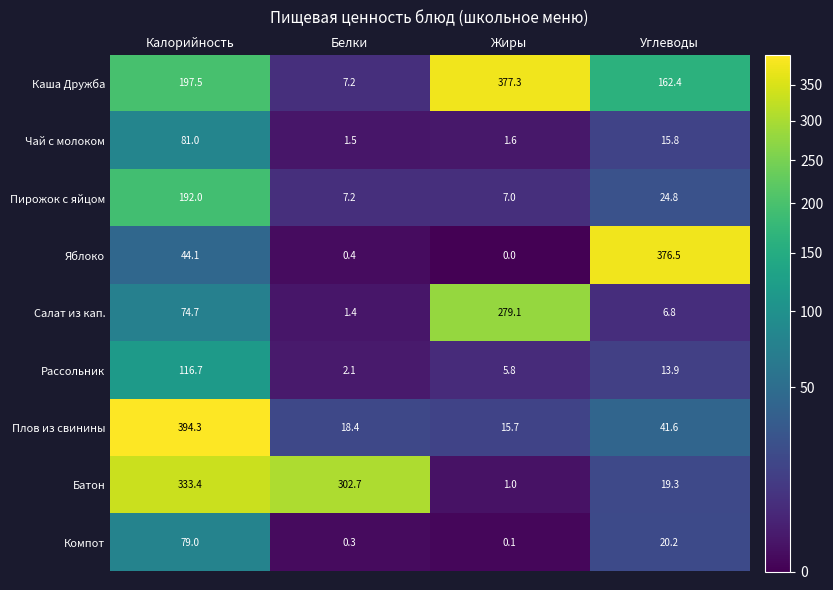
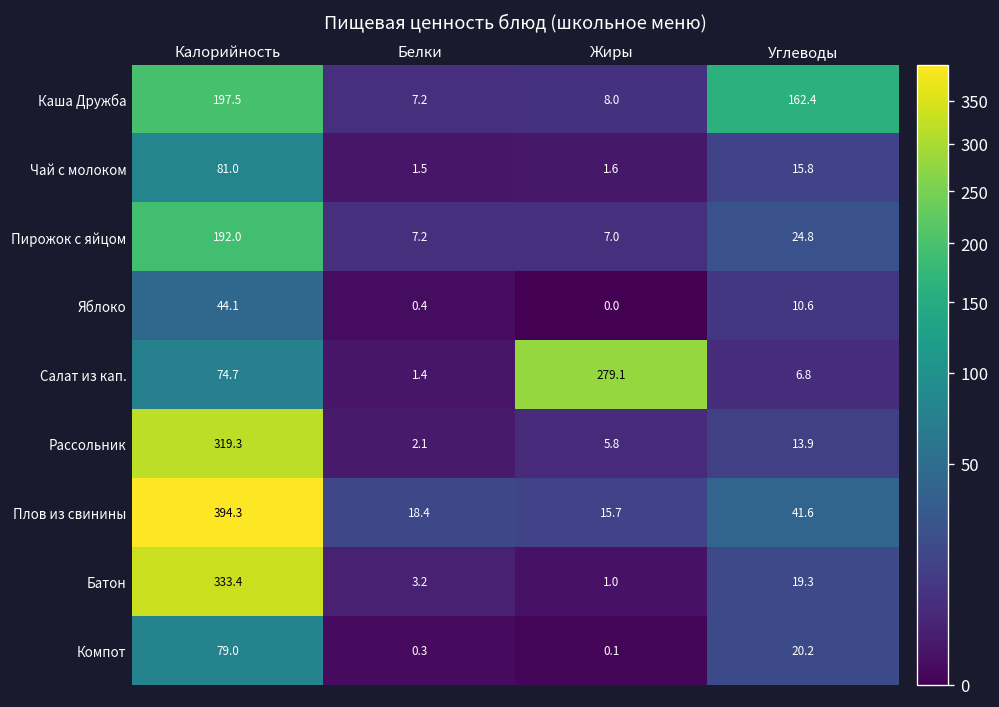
  {
    "Каша Дружба": {
      "Калорийность": 197.5,
      "Белки": 7.2,
-     "Жиры": 377.3,
+     "Жиры": 8.0,
      "Углеводы": 162.4
    },
    "Чай с молоком": {
      "Калорийность": 81.0,
      "Белки": 1.5,
      "Жиры": 1.6,
      "Углеводы": 15.8
    },
    "Пирожок с яйцом": {
      "Калорийность": 192.0,
      "Белки": 7.2,
      "Жиры": 7.0,
      "Углеводы": 24.8
    },
    "Яблоко": {
      "Калорийность": 44.1,
      "Белки": 0.4,
      "Жиры": 0.0,
-     "Углеводы": 376.5
+     "Углеводы": 10.6
    },
    "Салат из кап.": {
      "Калорийность": 74.7,
      "Белки": 1.4,
      "Жиры": 279.1,
      "Углеводы": 6.8
    },
    "Рассольник": {
-     "Калорийность": 116.7,
+     "Калорийность": 319.3,
      "Белки": 2.1,
      "Жиры": 5.8,
      "Углеводы": 13.9
    },
    "Плов из свинины": {
      "Калорийность": 394.3,
      "Белки": 18.4,
      "Жиры": 15.7,
      "Углеводы": 41.6
    },
    "Батон": {
      "Калорийность": 333.4,
-     "Белки": 302.7,
+     "Белки": 3.2,
      "Жиры": 1.0,
      "Углеводы": 19.3
    },
    "Компот": {
      "Калорийность": 79.0,
      "Белки": 0.3,
      "Жиры": 0.1,
      "Углеводы": 20.2
    }
  }
